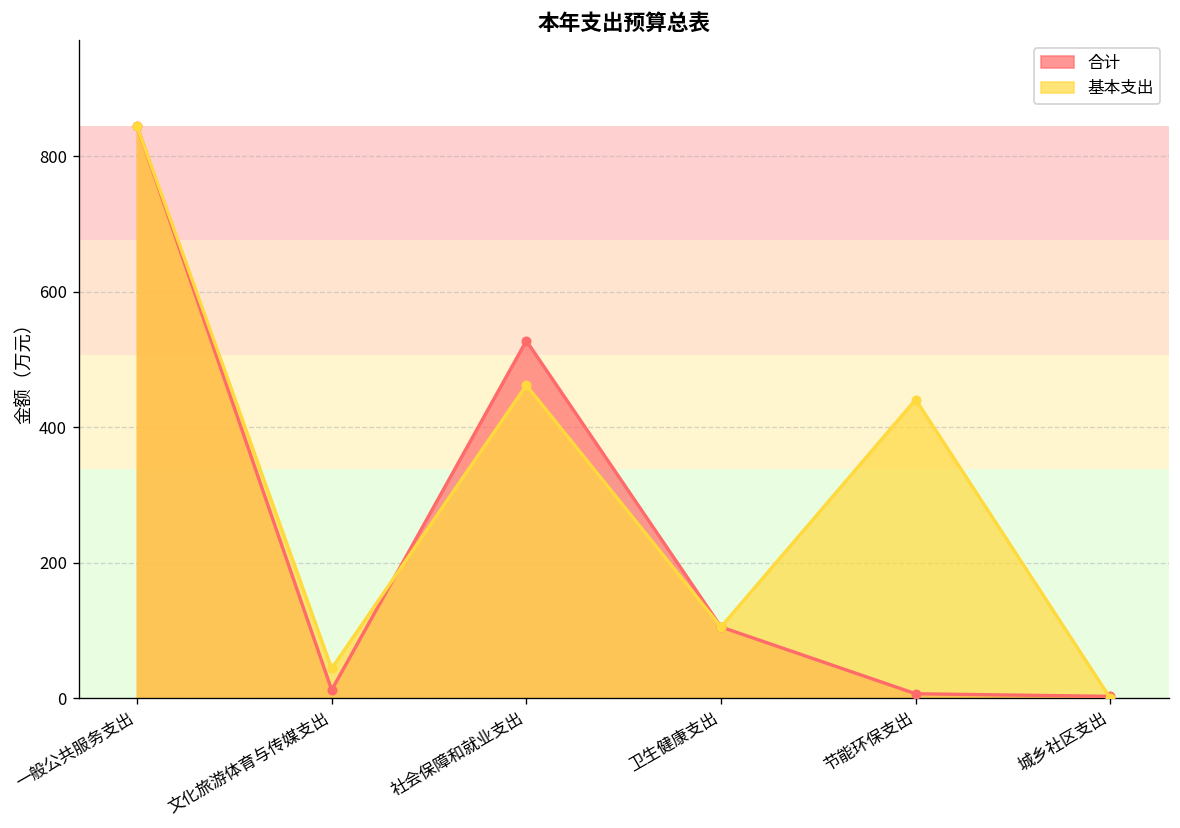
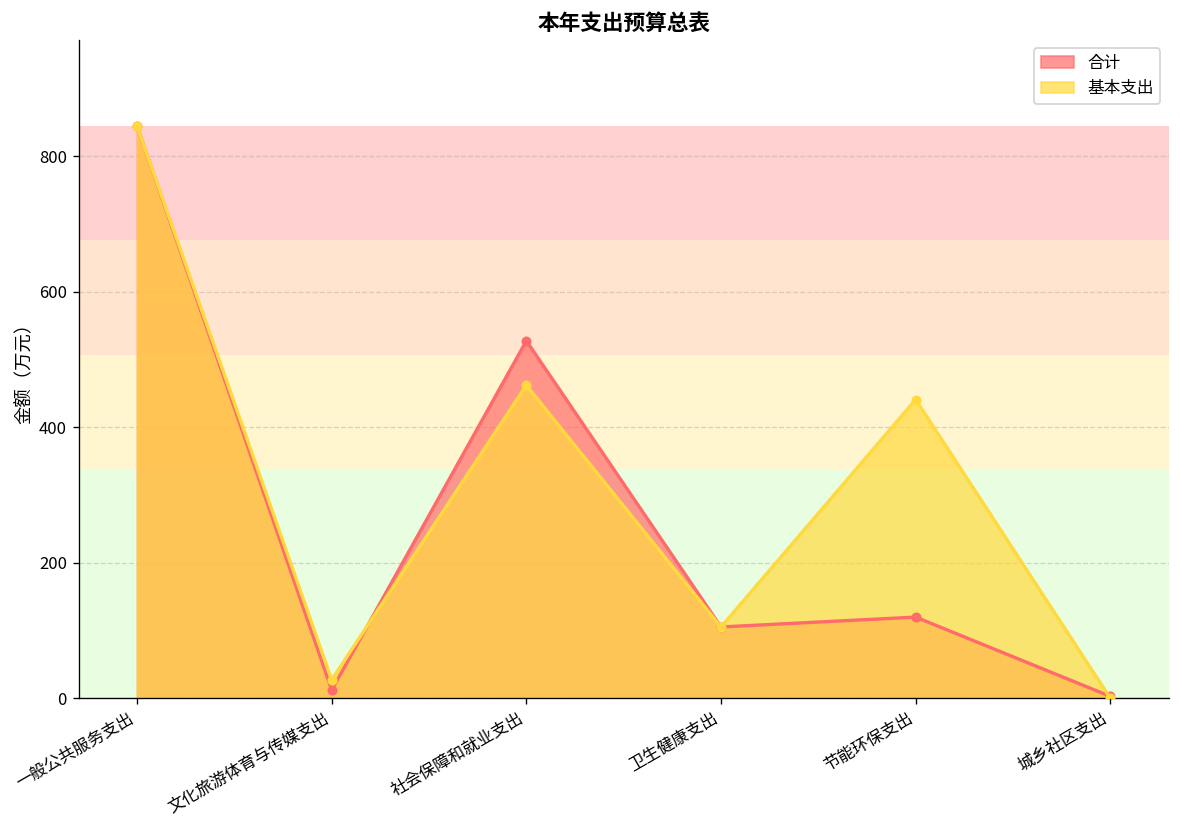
  {
    "合计": {
      "文化旅游体育与传媒支出": 10,
      "社会保障和就业支出": 530,
-     "节能环保支出": 10
+     "节能环保支出": 120
    },
    "基本支出": {
-     "文化旅游体育与传媒支出": 40,
+     "文化旅游体育与传媒支出": 30,
      "社会保障和就业支出": 460,
      "节能环保支出": 440
    }
  }
